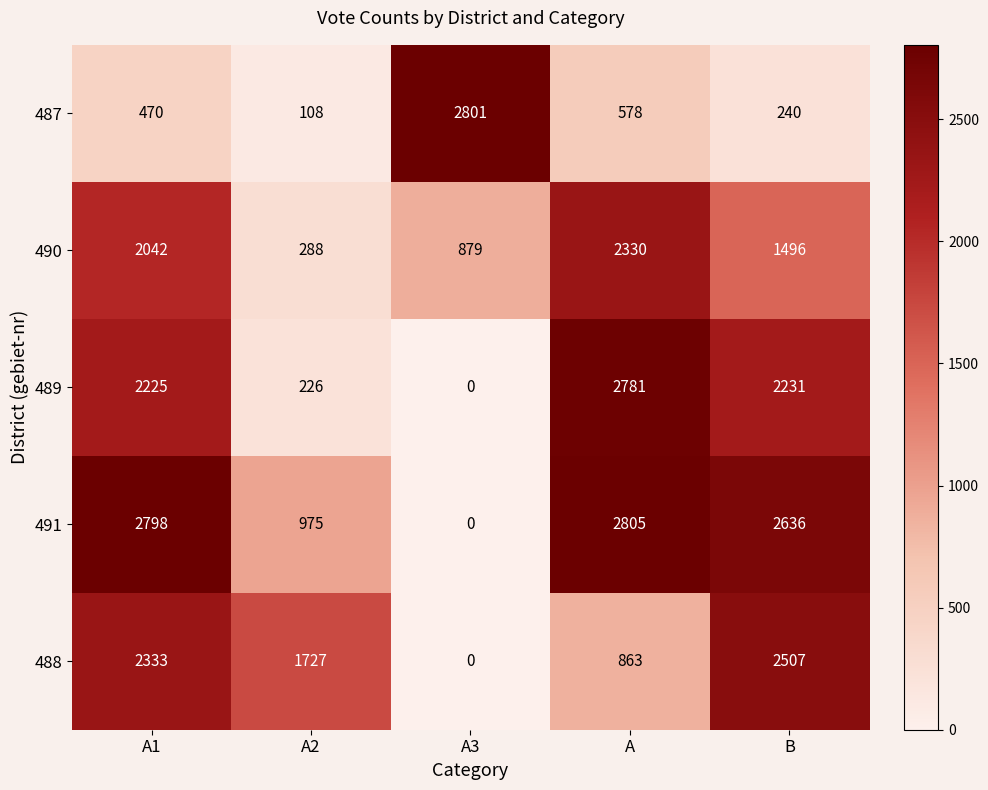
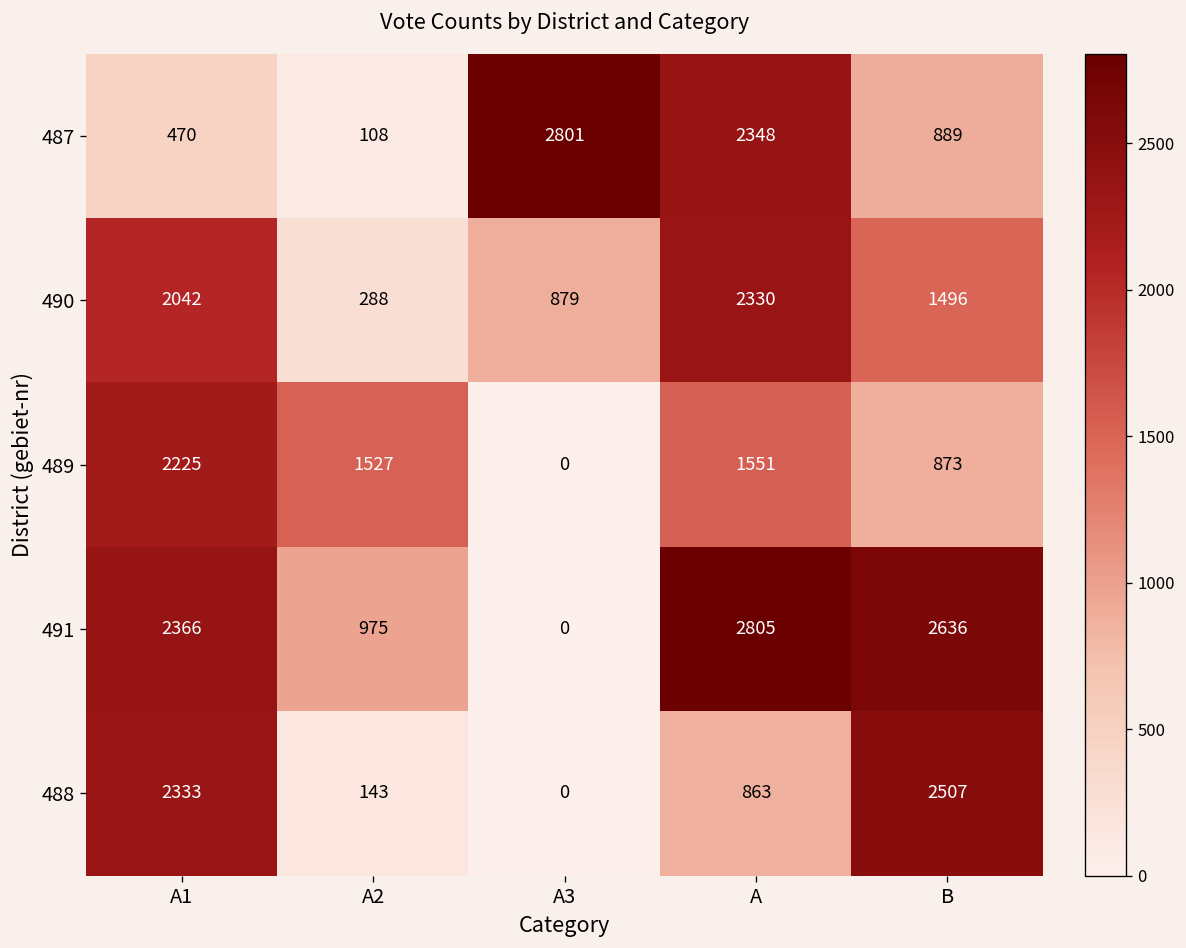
  {
    "487": {
      "A1": 470,
      "A2": 108,
      "A3": 2801,
-     "A": 578,
-     "B": 240
+     "A": 2348,
+     "B": 889
    },
    "490": {
      "A1": 2042,
      "A2": 288,
      "A3": 879,
      "A": 2330,
      "B": 1496
    },
    "489": {
      "A1": 2225,
-     "A2": 226,
+     "A2": 1527,
      "A3": 0,
-     "A": 2781,
-     "B": 2231
+     "A": 1551,
+     "B": 873
    },
    "491": {
-     "A1": 2798,
+     "A1": 2366,
      "A2": 975,
      "A3": 0,
      "A": 2805,
      "B": 2636
    },
    "488": {
      "A1": 2333,
-     "A2": 1727,
+     "A2": 143,
      "A3": 0,
      "A": 863,
      "B": 2507
    }
  }
